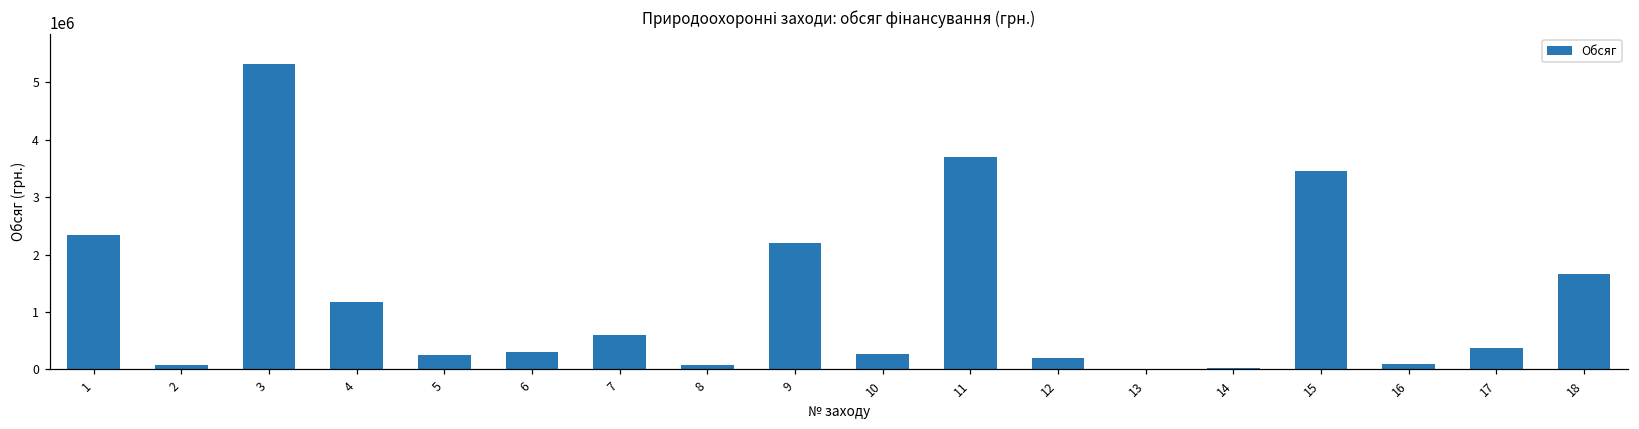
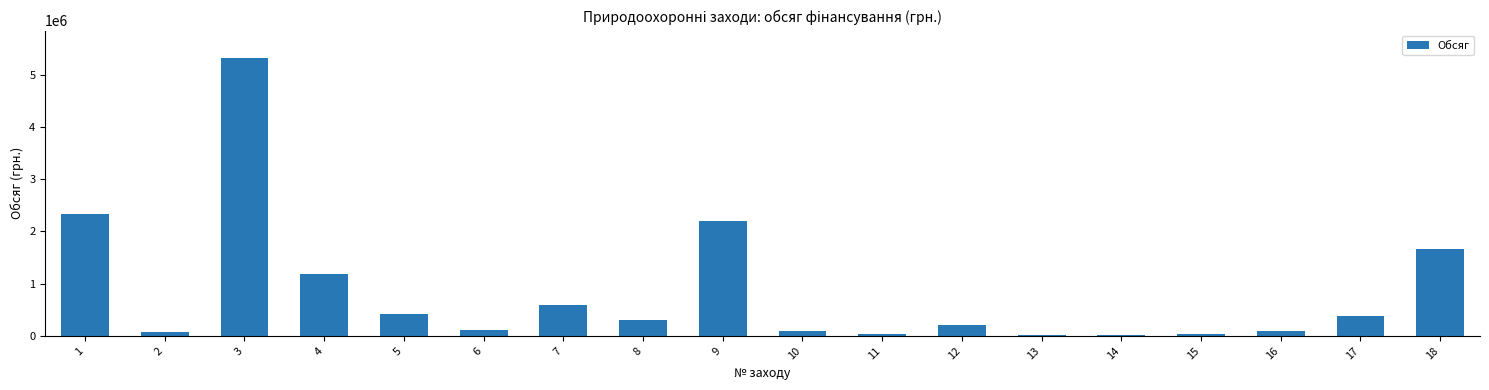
  {
    "1": 2300000,
    "2": 100000,
    "3": 5300000,
    "4": 1200000,
-   "5": 200000,
-   "6": 300000,
+   "5": 400000,
+   "6": 100000,
    "7": 600000,
-   "8": 100000,
+   "8": 300000,
    "9": 2200000,
-   "10": 300000,
-   "11": 3700000,
+   "10": 100000,
+   "11": 0,
    "12": 200000,
-   "15": 3500000,
+   "15": 0,
    "16": 100000,
    "17": 400000,
    "18": 1700000
  }
